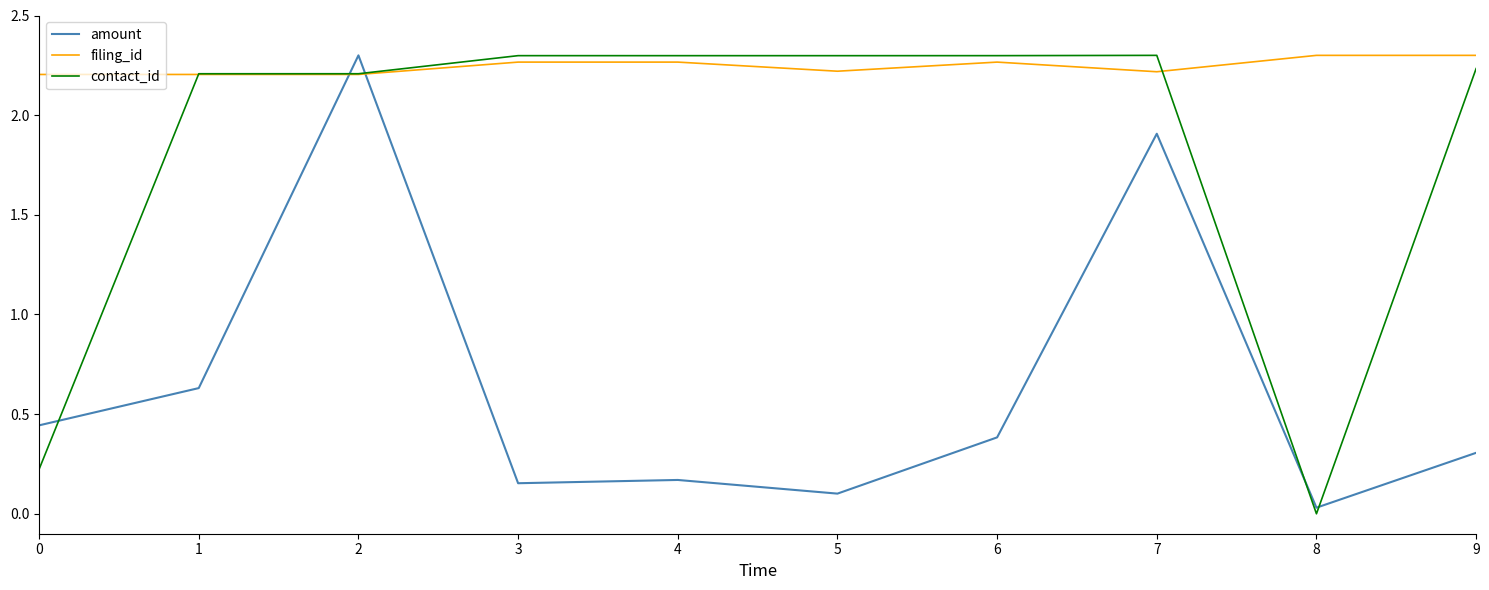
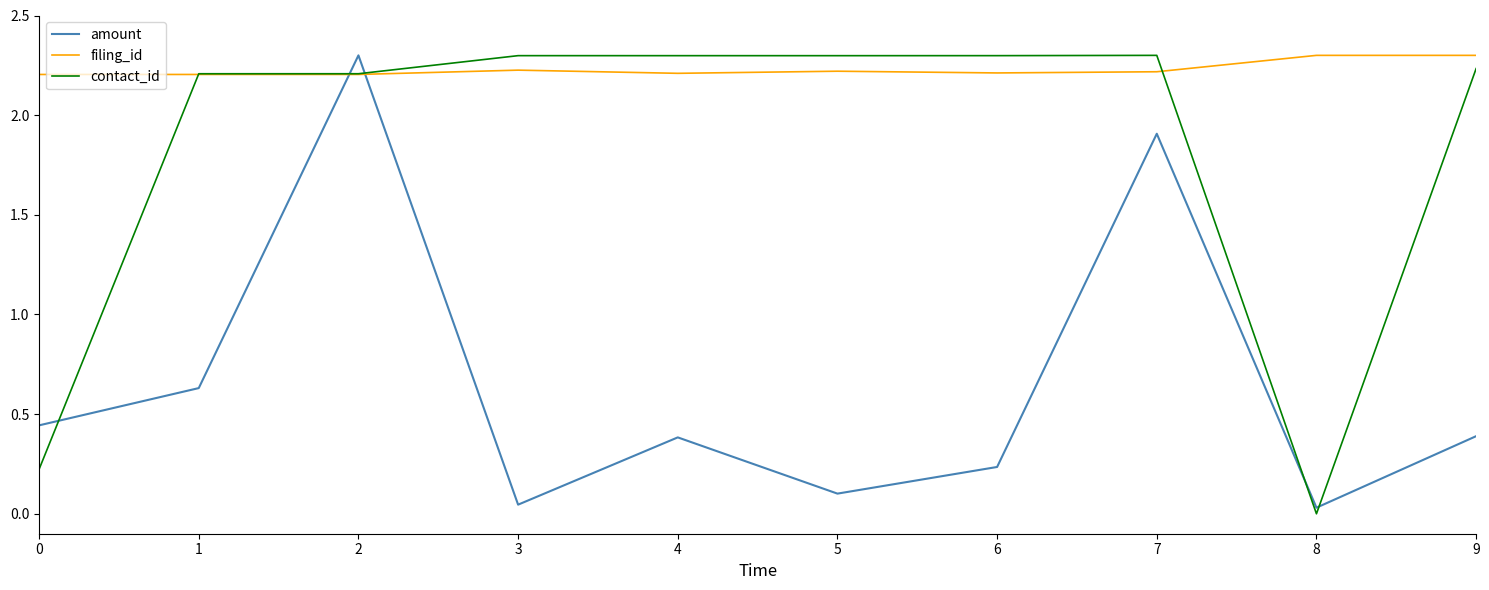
  {
    "amount": {
      "0": 0.44,
      "1": 0.63,
      "2": 2.30,
-     "3": 0.15,
-     "4": 0.17,
+     "3": 0.05,
+     "4": 0.38,
      "5": 0.10,
-     "6": 0.38,
+     "6": 0.23,
      "7": 1.91,
      "8": 0.03,
-     "9": 0.31
+     "9": 0.39
    },
    "filing_id": {
      "0": 2.20,
-     "3": 2.27,
-     "4": 2.27,
+     "3": 2.23,
+     "4": 2.21,
      "5": 2.22,
-     "6": 2.27,
+     "6": 2.21,
      "7": 2.22,
      "8": 2.30,
      "9": 2.30
    },
    "contact_id": {
      "0": 0.22,
      "3": 2.30,
      "4": 2.30,
      "5": 2.30,
      "6": 2.30,
      "7": 2.30,
      "8": 0.00,
      "9": 2.23
    }
  }
